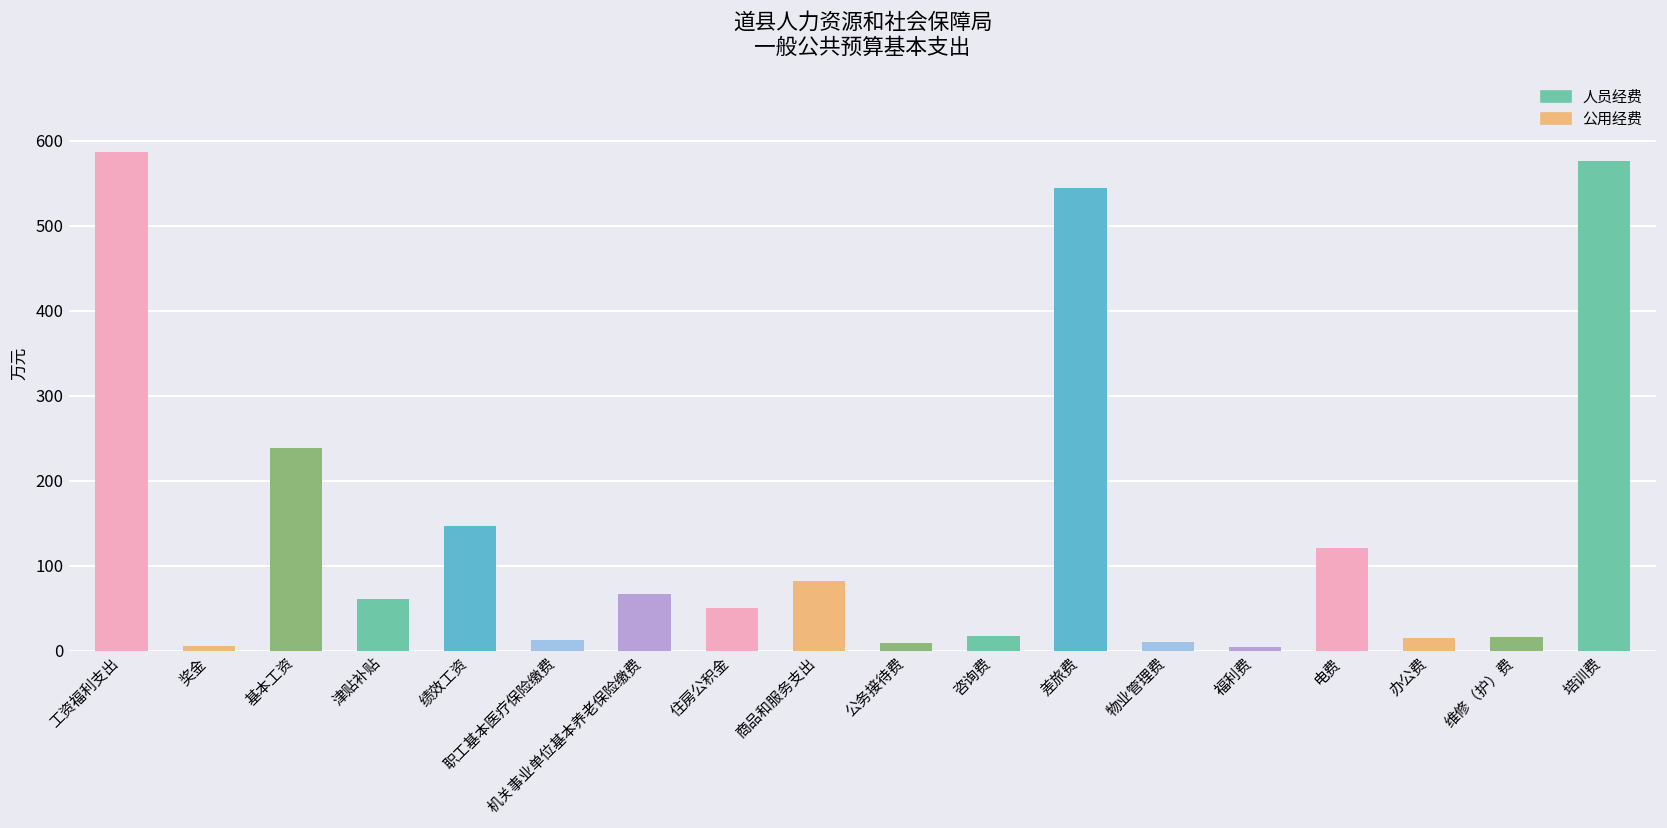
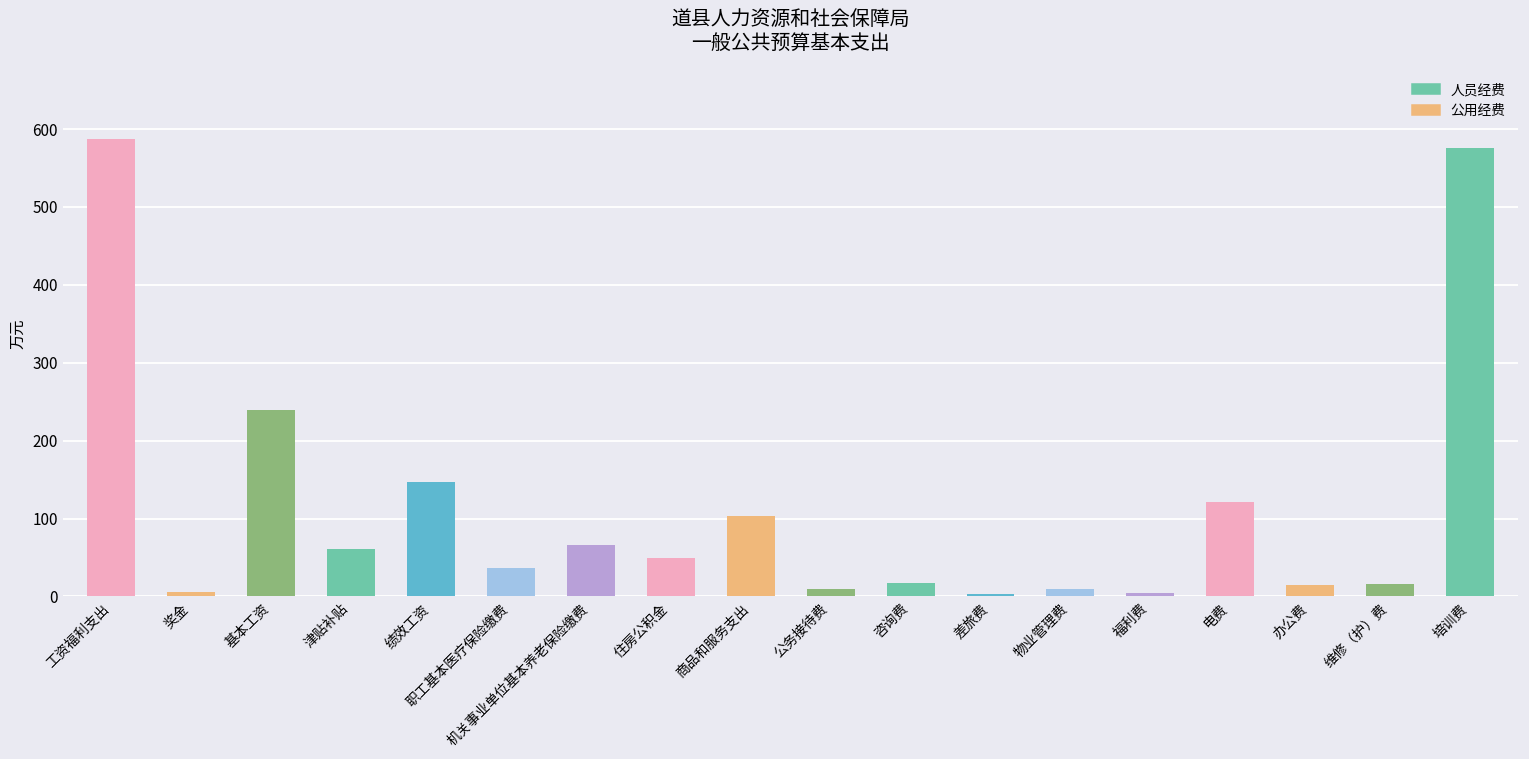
  {
    "工资福利支出": 590,
    "奖金": 10,
    "基本工资": 240,
    "津贴补贴": 60,
    "绩效工资": 150,
-   "职工基本医疗保险缴费": 10,
+   "职工基本医疗保险缴费": 40,
    "机关事业单位基本养老保险缴费": 70,
    "住房公积金": 50,
-   "商品和服务支出": 80,
+   "商品和服务支出": 100,
    "公务接待费": 10,
    "咨询费": 20,
-   "差旅费": 550,
+   "差旅费": 0,
    "物业管理费": 10,
    "福利费": 0,
    "电费": 120,
    "办公费": 10,
    "维修（护）费": 20,
    "培训费": 580
  }
